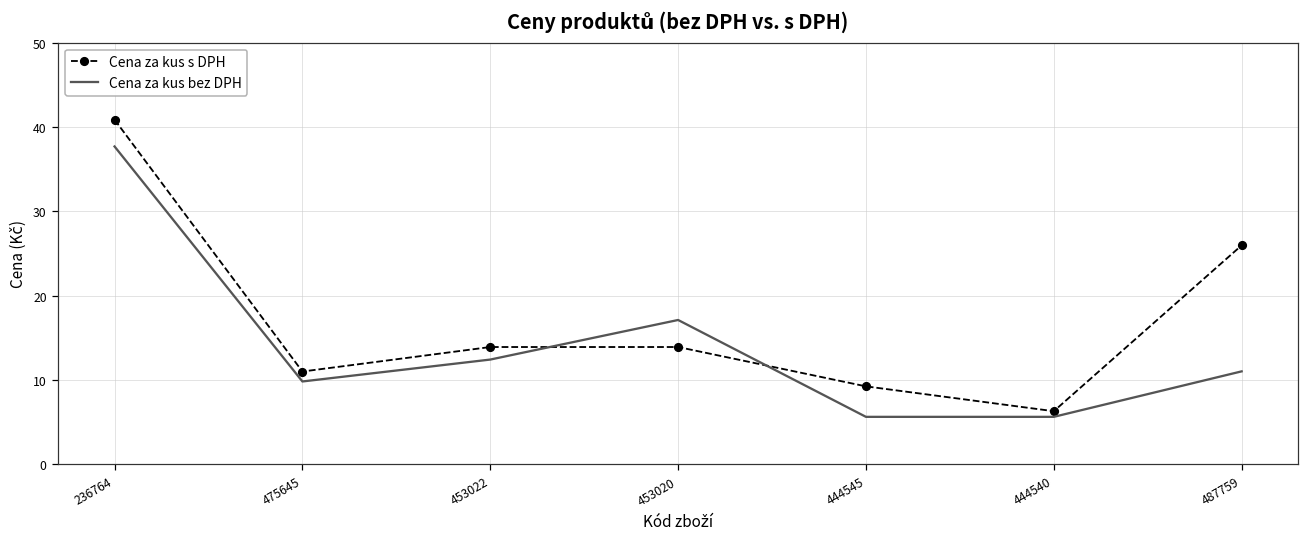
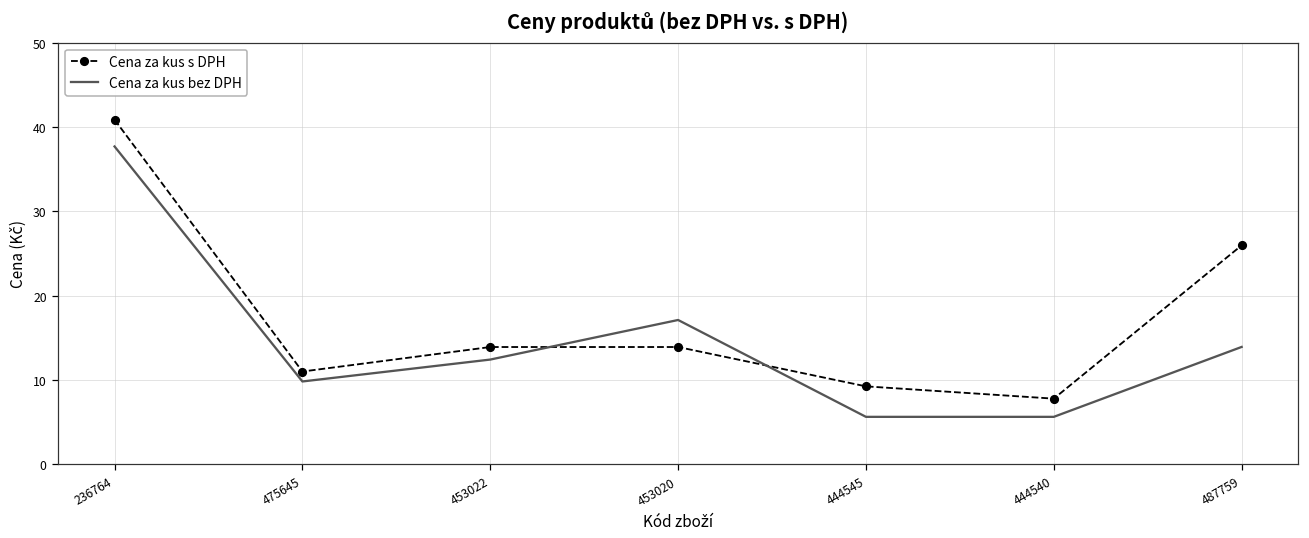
  {
    "Cena za kus s DPH": {
      "236764": 41,
      "475645": 11,
      "453022": 14,
      "453020": 14,
      "444545": 9,
-     "444540": 6,
+     "444540": 8,
      "487759": 26
    },
    "Cena za kus bez DPH": {
      "236764": 38,
      "475645": 10,
      "453022": 12,
      "453020": 17,
      "444545": 6,
      "444540": 6,
-     "487759": 11
+     "487759": 14
    }
  }
